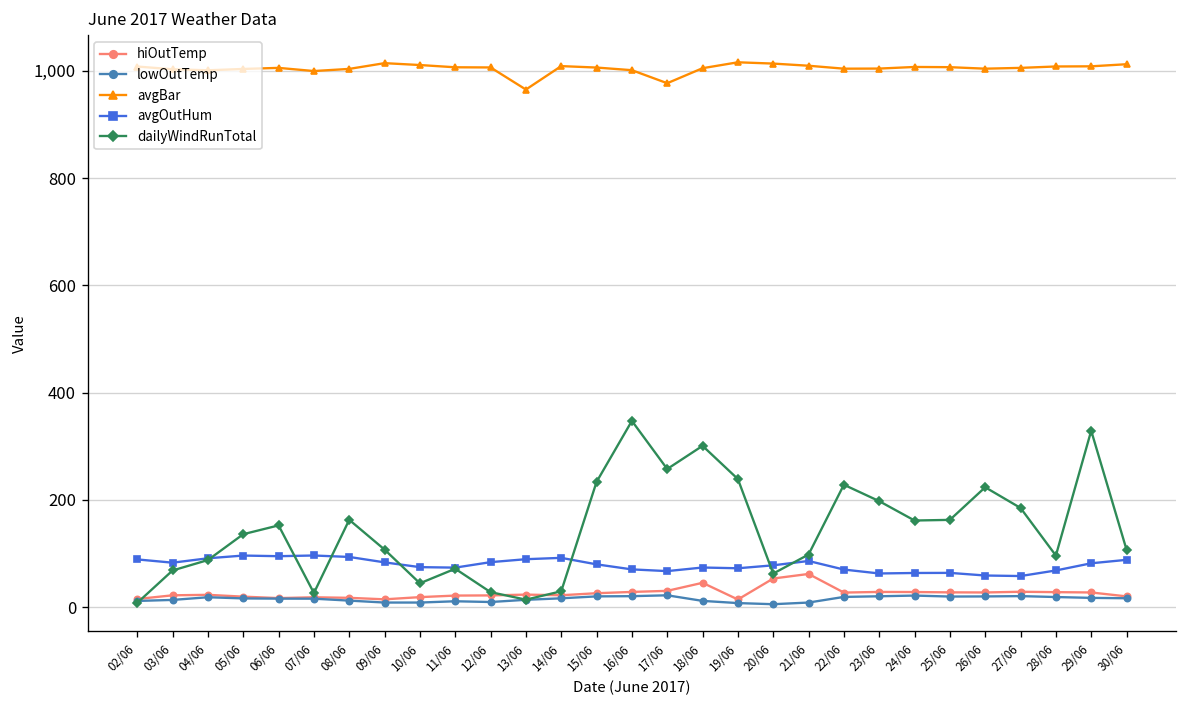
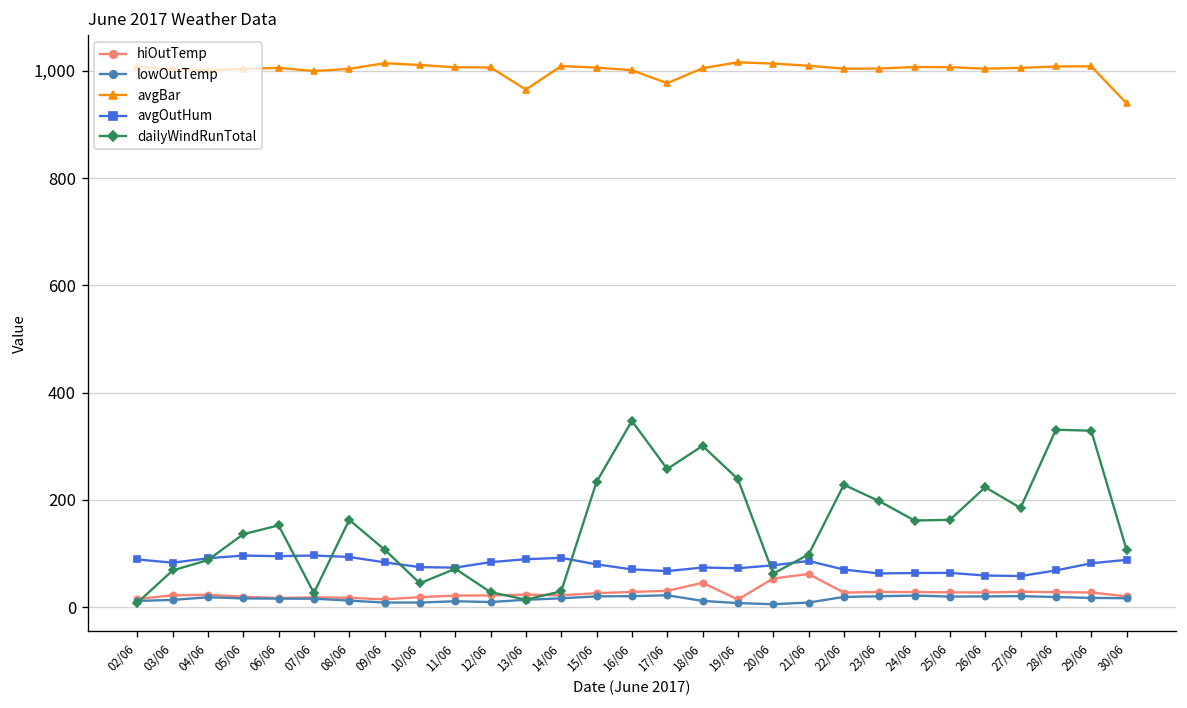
  {
    "hiOutTemp": {
      "03/06": "20",
      "09/06": "10",
      "10/06": "20",
      "11/06": "20",
      "12/06": "20",
      "13/06": "20",
      "14/06": "20",
      "15/06": "30",
      "16/06": "30",
      "17/06": "30",
      "18/06": "50",
      "19/06": "10",
      "20/06": "50",
      "21/06": "60",
      "22/06": "30",
      "23/06": "30",
      "24/06": "30",
      "25/06": "30",
      "26/06": "30",
      "27/06": "30",
      "28/06": "30",
      "29/06": "30"
    },
    "avgBar": {
      "06/06": "1,010",
      "07/06": "1,000",
      "08/06": "1,000",
      "09/06": "1,010",
      "10/06": "1,010",
      "11/06": "1,010",
      "12/06": "1,010",
      "13/06": "970",
      "14/06": "1,010",
      "15/06": "1,010",
      "16/06": "1,000",
      "17/06": "980",
      "18/06": "1,000",
      "19/06": "1,020",
      "20/06": "1,010",
      "21/06": "1,010",
      "22/06": "1,000",
      "23/06": "1,000",
      "24/06": "1,010",
      "25/06": "1,010",
      "26/06": "1,000",
      "27/06": "1,010",
      "28/06": "1,010",
      "29/06": "1,010",
-     "30/06": "1,010"
+     "30/06": "940"
    },
    "dailyWindRunTotal": {
      "03/06": "70",
      "05/06": "140",
      "06/06": "150",
      "07/06": "30",
      "08/06": "160",
      "09/06": "110",
      "10/06": "40",
      "12/06": "30",
      "14/06": "30",
      "15/06": "230",
      "16/06": "350",
      "17/06": "260",
      "18/06": "300",
      "19/06": "240",
      "20/06": "60",
      "21/06": "100",
      "22/06": "230",
      "23/06": "200",
      "24/06": "160",
      "25/06": "160",
      "26/06": "220",
      "27/06": "190",
-     "28/06": "100",
+     "28/06": "330",
      "29/06": "330",
      "30/06": "110"
    }
  }
